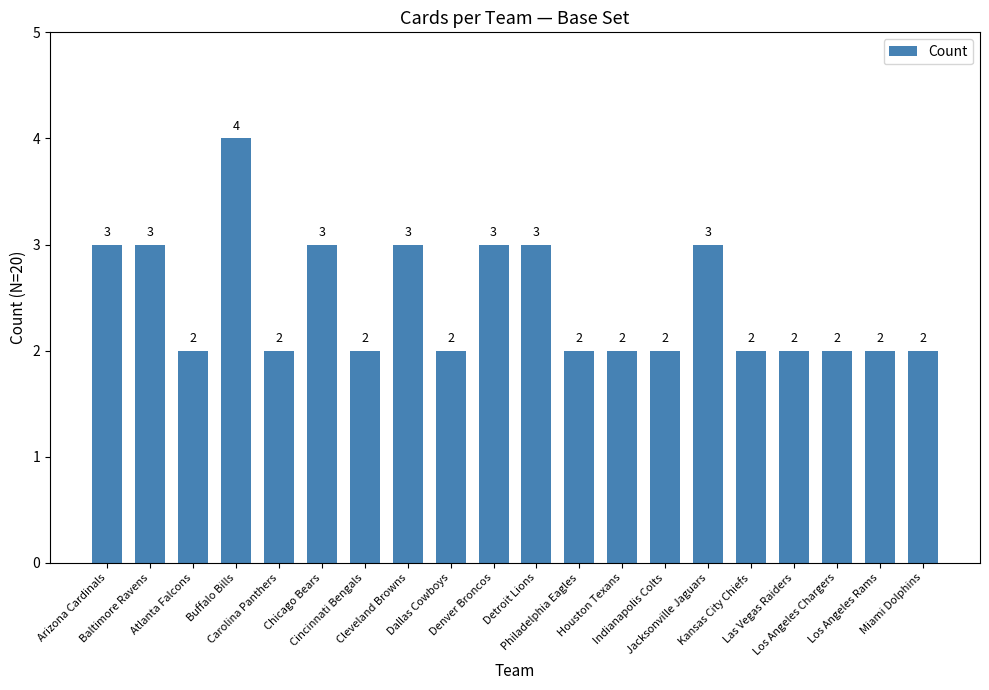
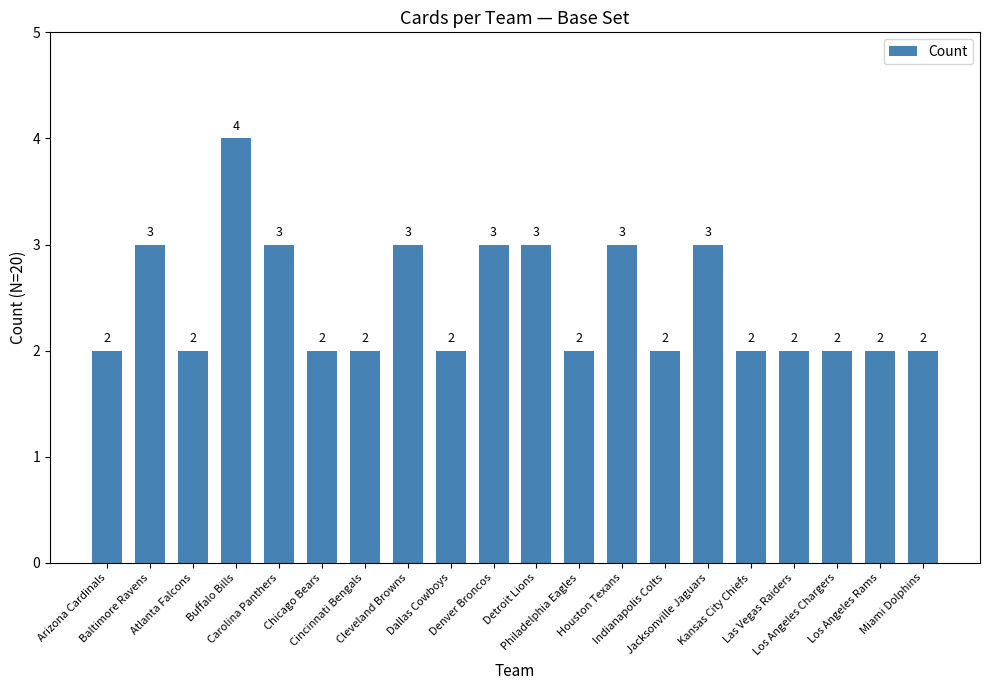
  {
-   "Arizona Cardinals": 3,
+   "Arizona Cardinals": 2,
    "Baltimore Ravens": 3,
    "Atlanta Falcons": 2,
    "Buffalo Bills": 4,
-   "Carolina Panthers": 2,
-   "Chicago Bears": 3,
+   "Carolina Panthers": 3,
+   "Chicago Bears": 2,
    "Cincinnati Bengals": 2,
    "Cleveland Browns": 3,
    "Dallas Cowboys": 2,
    "Denver Broncos": 3,
    "Detroit Lions": 3,
    "Philadelphia Eagles": 2,
-   "Houston Texans": 2,
+   "Houston Texans": 3,
    "Indianapolis Colts": 2,
    "Jacksonville Jaguars": 3,
    "Kansas City Chiefs": 2,
    "Las Vegas Raiders": 2,
    "Los Angeles Chargers": 2,
    "Los Angeles Rams": 2,
    "Miami Dolphins": 2
  }
